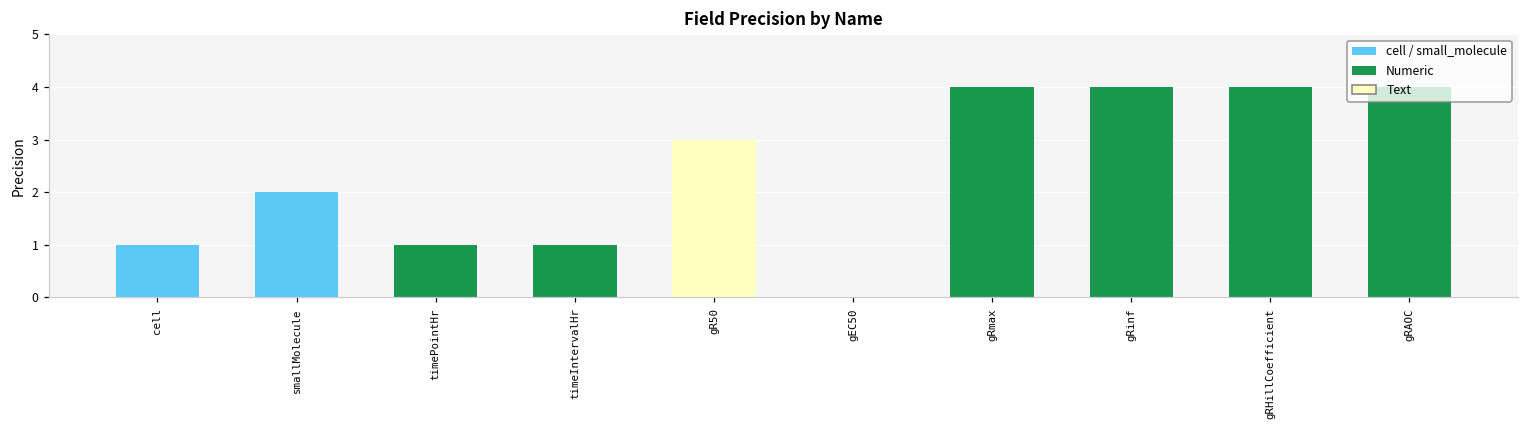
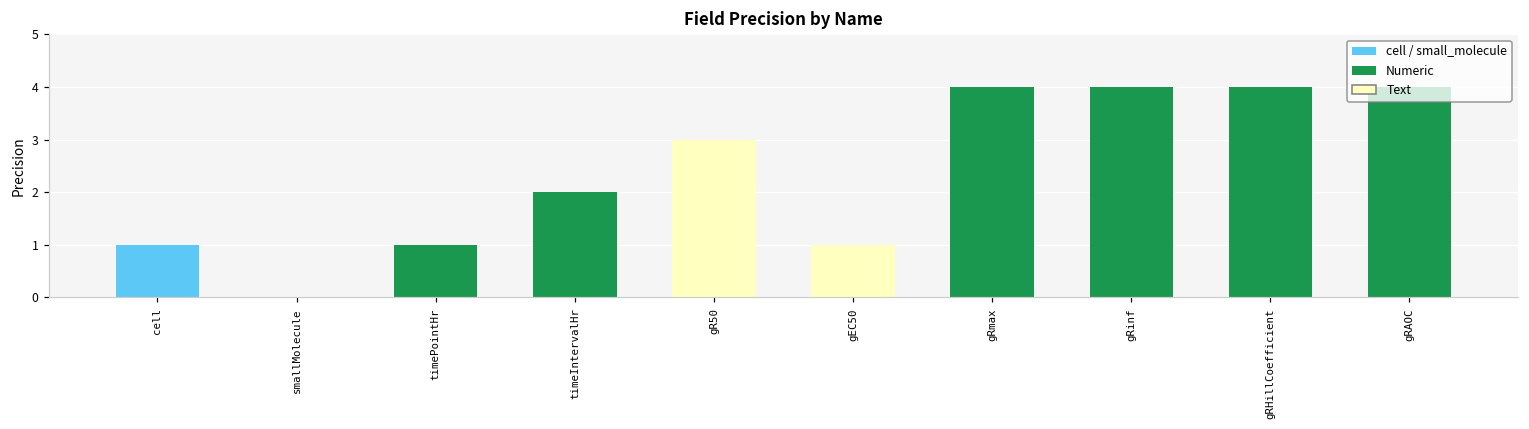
  {
    "cell": 1,
-   "smallMolecule": 2,
+   "smallMolecule": 0,
    "timePointHr": 1,
-   "timeIntervalHr": 1,
+   "timeIntervalHr": 2,
    "gR50": 3,
-   "gEC50": 0,
+   "gEC50": 1,
    "gRmax": 4,
    "gRinf": 4,
    "gRHillCoefficient": 4
  }
